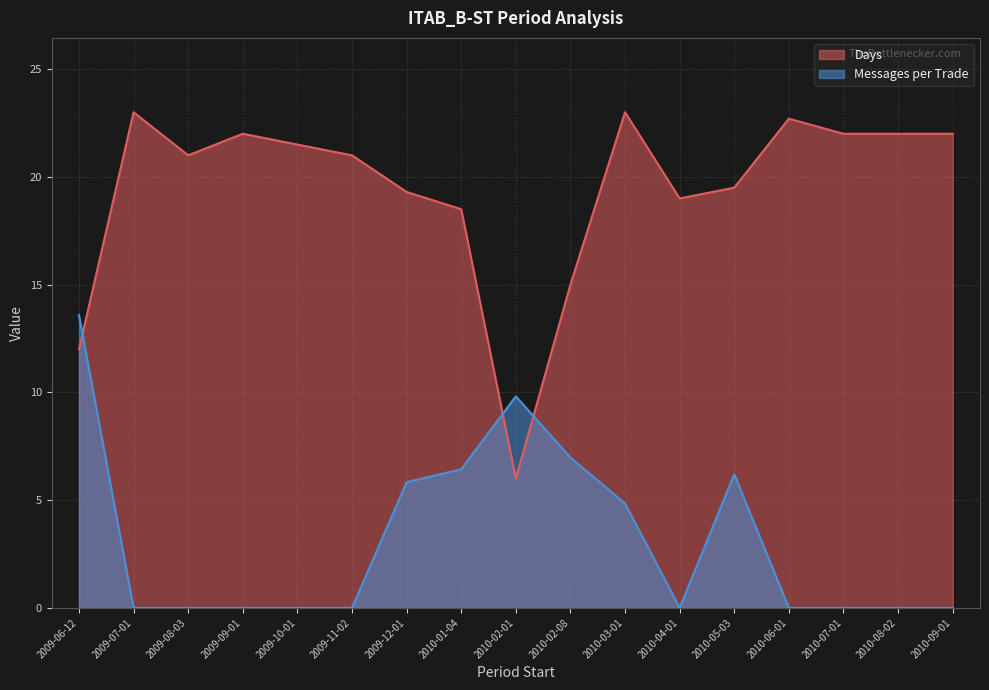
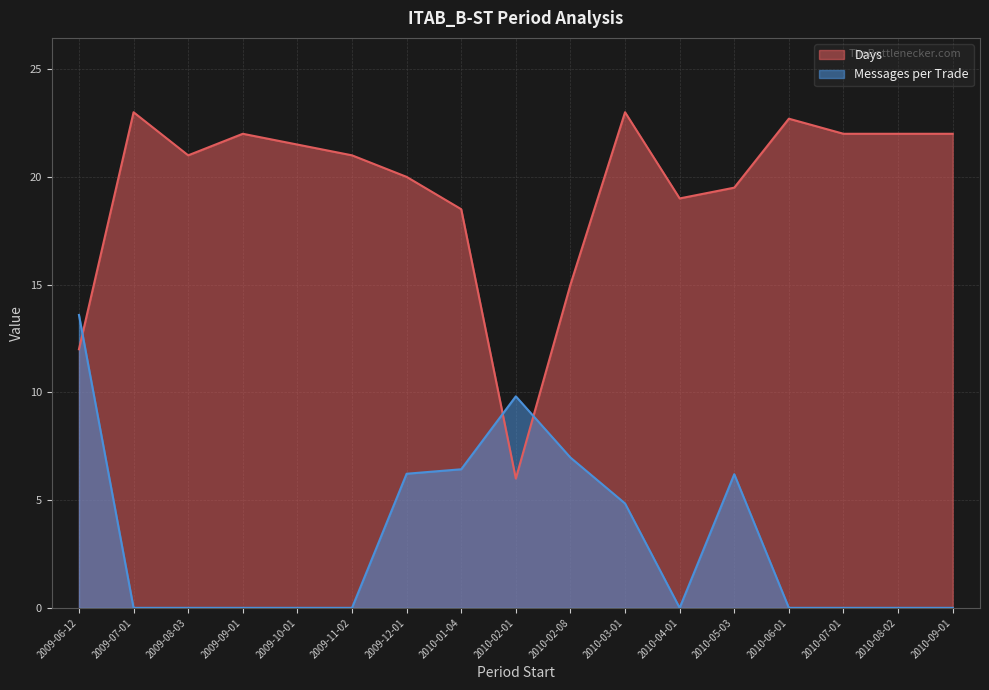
  {
    "Days": {
      "2009-06-12": 12.0,
      "2009-07-01": 23.0,
      "2009-08-03": 21.0,
      "2009-09-01": 22.0,
      "2009-10-01": 21.5,
      "2009-11-02": 21.0,
-     "2009-12-01": 19.3,
+     "2009-12-01": 20.0,
      "2010-01-04": 18.5,
      "2010-02-01": 6.0,
      "2010-02-08": 15.0,
      "2010-03-01": 23.0,
      "2010-04-01": 19.0,
      "2010-05-03": 19.5,
      "2010-06-01": 22.7,
      "2010-07-01": 22.0,
      "2010-08-02": 22.0,
      "2010-09-01": 22.0
    },
    "Messages per Trade": {
      "2009-06-12": 13.6,
      "2009-07-01": 0.0,
      "2009-08-03": 0.0,
      "2009-09-01": 0.0,
      "2009-10-01": 0.0,
      "2009-11-02": 0.0,
-     "2009-12-01": 5.8,
+     "2009-12-01": 6.2,
      "2010-01-04": 6.4,
      "2010-02-01": 9.8,
      "2010-02-08": 7.0,
      "2010-03-01": 4.8,
      "2010-04-01": 0.0,
      "2010-05-03": 6.2,
      "2010-06-01": 0.0,
      "2010-07-01": 0.0,
      "2010-08-02": 0.0,
      "2010-09-01": 0.0
    }
  }
